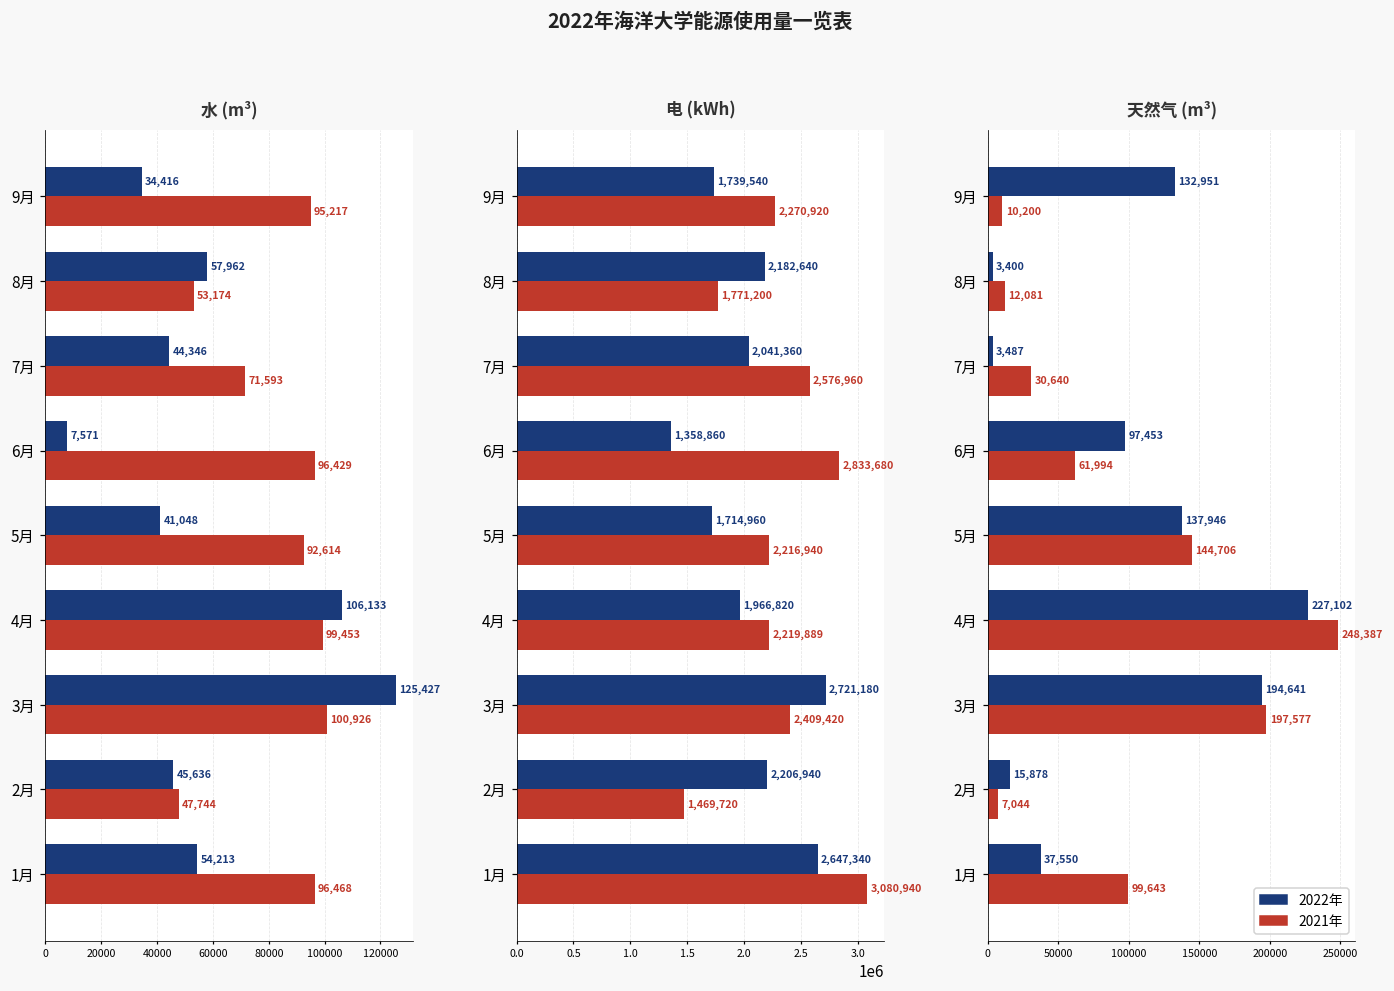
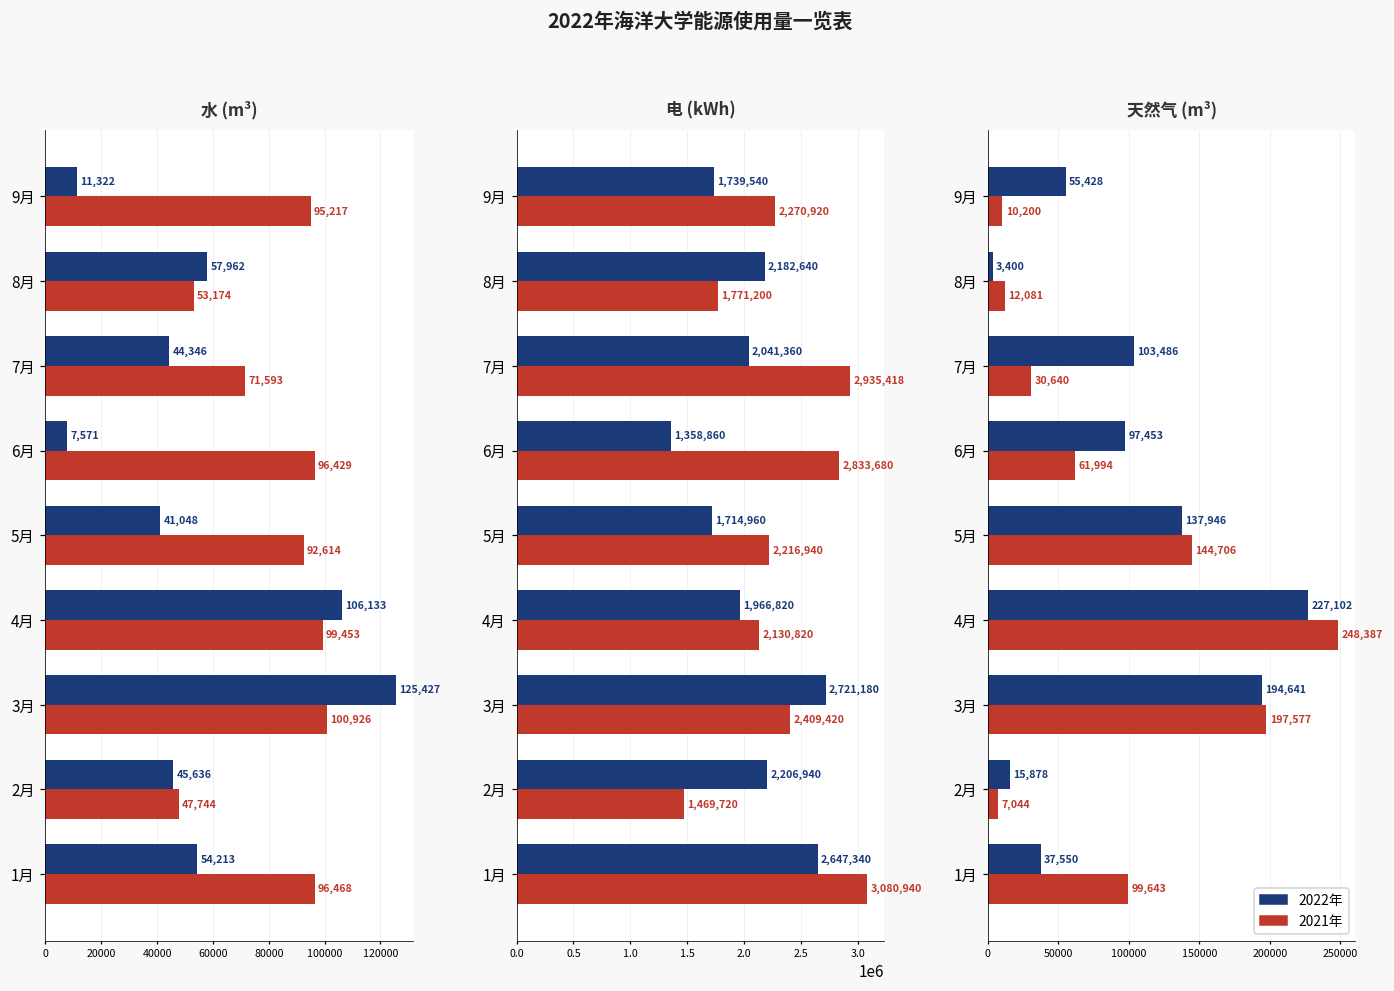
  {
    "水 (m³)": {
      "2022年": {
-       "9月": "34,416",
+       "9月": "11,322",
        "8月": "57,962",
        "7月": "44,346",
        "6月": "7,571",
        "5月": "41,048",
        "4月": "106,133",
        "3月": "125,427",
        "2月": "45,636",
        "1月": "54,213"
      },
      "2021年": {
        "9月": "95,217",
        "8月": "53,174",
        "7月": "71,593",
        "6月": "96,429",
        "5月": "92,614",
        "4月": "99,453",
        "3月": "100,926",
        "2月": "47,744",
        "1月": "96,468"
      }
    },
    "电 (kWh)": {
      "2022年": {
        "9月": "1,739,540",
        "8月": "2,182,640",
        "7月": "2,041,360",
        "6月": "1,358,860",
        "5月": "1,714,960",
        "4月": "1,966,820",
        "3月": "2,721,180",
        "2月": "2,206,940",
        "1月": "2,647,340"
      },
      "2021年": {
        "9月": "2,270,920",
        "8月": "1,771,200",
-       "7月": "2,576,960",
+       "7月": "2,935,418",
        "6月": "2,833,680",
        "5月": "2,216,940",
-       "4月": "2,219,889",
+       "4月": "2,130,820",
        "3月": "2,409,420",
        "2月": "1,469,720",
        "1月": "3,080,940"
      }
    },
    "天然气 (m³)": {
      "2022年": {
-       "9月": "132,951",
+       "9月": "55,428",
        "8月": "3,400",
-       "7月": "3,487",
+       "7月": "103,486",
        "5月": "137,946",
        "4月": "227,102",
        "3月": "194,641",
        "2月": "15,878",
        "1月": "37,550"
      },
      "2021年": {
        "9月": "10,200",
        "8月": "12,081",
        "7月": "30,640",
        "6月": "61,994",
        "5月": "144,706",
        "4月": "248,387",
        "3月": "197,577",
        "2月": "7,044",
        "1月": "99,643"
      }
    }
  }
